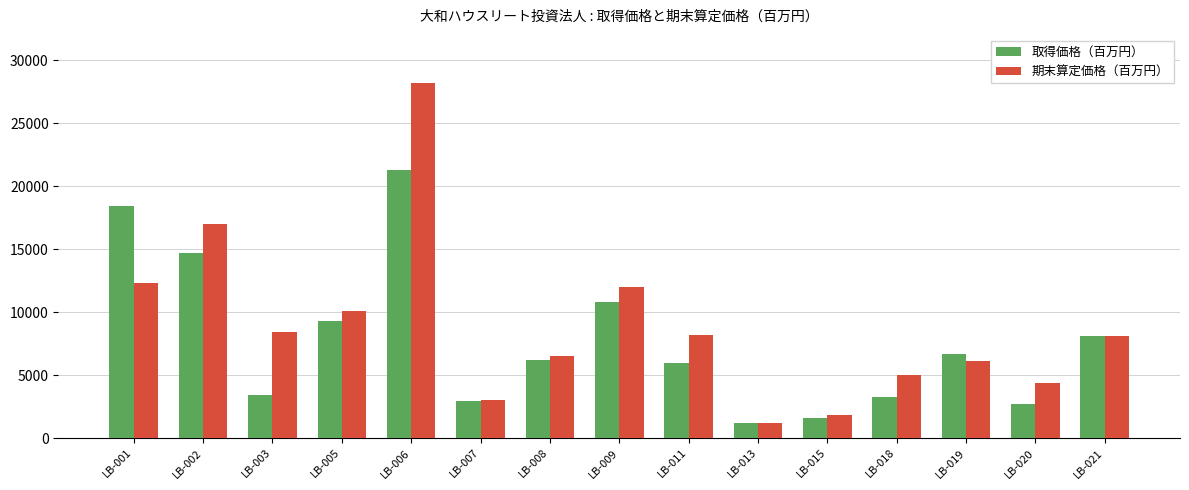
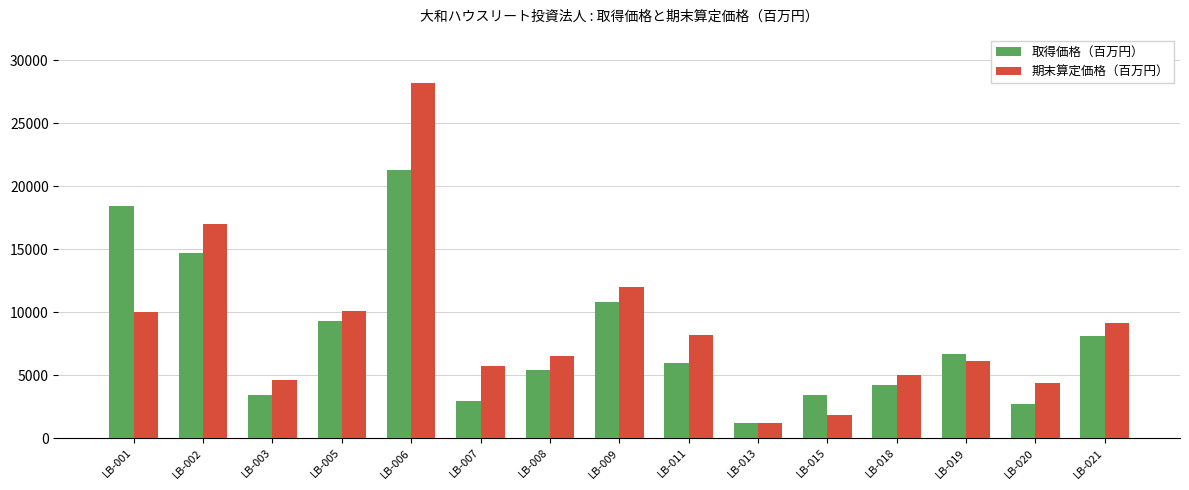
  {
    "取得価格（百万円）": {
      "LB-001": 18400,
      "LB-002": 14700,
      "LB-003": 3400,
      "LB-005": 9300,
      "LB-006": 21200,
      "LB-007": 3000,
-     "LB-008": 6200,
+     "LB-008": 5400,
      "LB-009": 10800,
      "LB-011": 6000,
      "LB-013": 1200,
-     "LB-015": 1600,
-     "LB-018": 3300,
+     "LB-015": 3400,
+     "LB-018": 4200,
      "LB-019": 6700,
      "LB-020": 2700,
      "LB-021": 8100
    },
    "期末算定価格（百万円）": {
-     "LB-001": 12300,
+     "LB-001": 10000,
      "LB-002": 17000,
-     "LB-003": 8400,
+     "LB-003": 4600,
      "LB-005": 10100,
      "LB-006": 28200,
-     "LB-007": 3100,
+     "LB-007": 5700,
      "LB-008": 6500,
      "LB-009": 12000,
      "LB-011": 8200,
      "LB-013": 1200,
      "LB-015": 1800,
      "LB-018": 5000,
      "LB-019": 6100,
      "LB-020": 4400,
-     "LB-021": 8100
+     "LB-021": 9100
    }
  }
